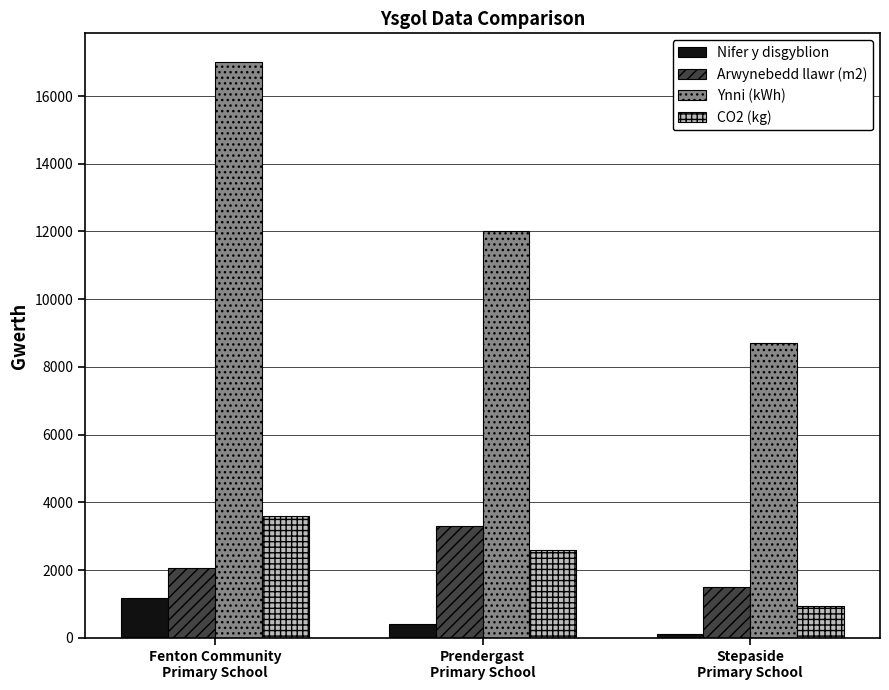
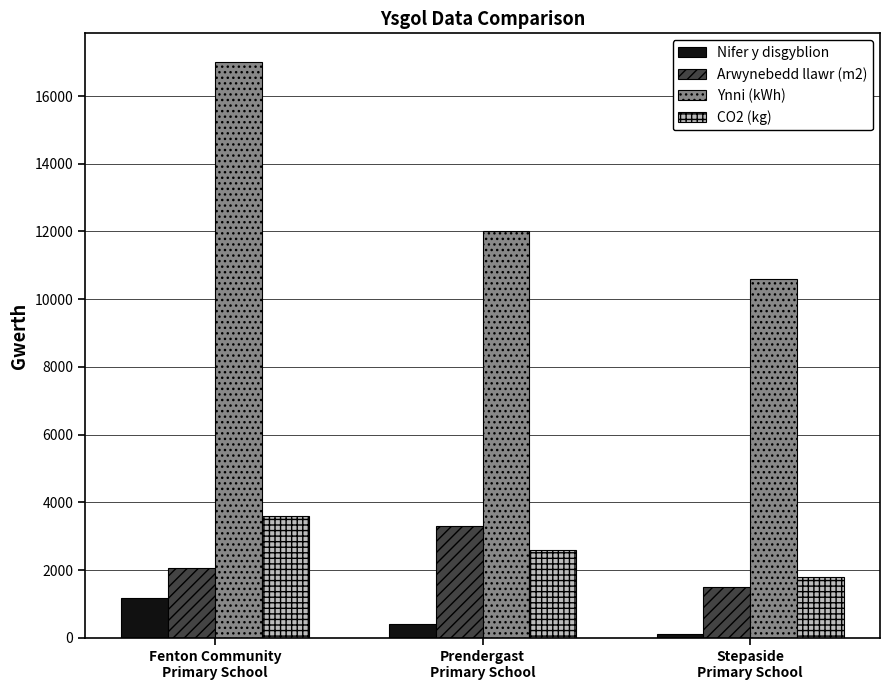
  {
    "Nifer y disgyblion": {
      "Fenton Community Primary School": 1200,
      "Prendergast Primary School": 400,
      "Stepaside Primary School": 100
    },
    "Arwynebedd llawr (m2)": {
      "Fenton Community Primary School": 2100,
      "Prendergast Primary School": 3300,
      "Stepaside Primary School": 1500
    },
    "Ynni (kWh)": {
      "Fenton Community Primary School": 17000,
      "Prendergast Primary School": 12000,
-     "Stepaside Primary School": 8700
+     "Stepaside Primary School": 10600
    },
    "CO2 (kg)": {
      "Fenton Community Primary School": 3600,
      "Prendergast Primary School": 2600,
-     "Stepaside Primary School": 900
+     "Stepaside Primary School": 1800
    }
  }
